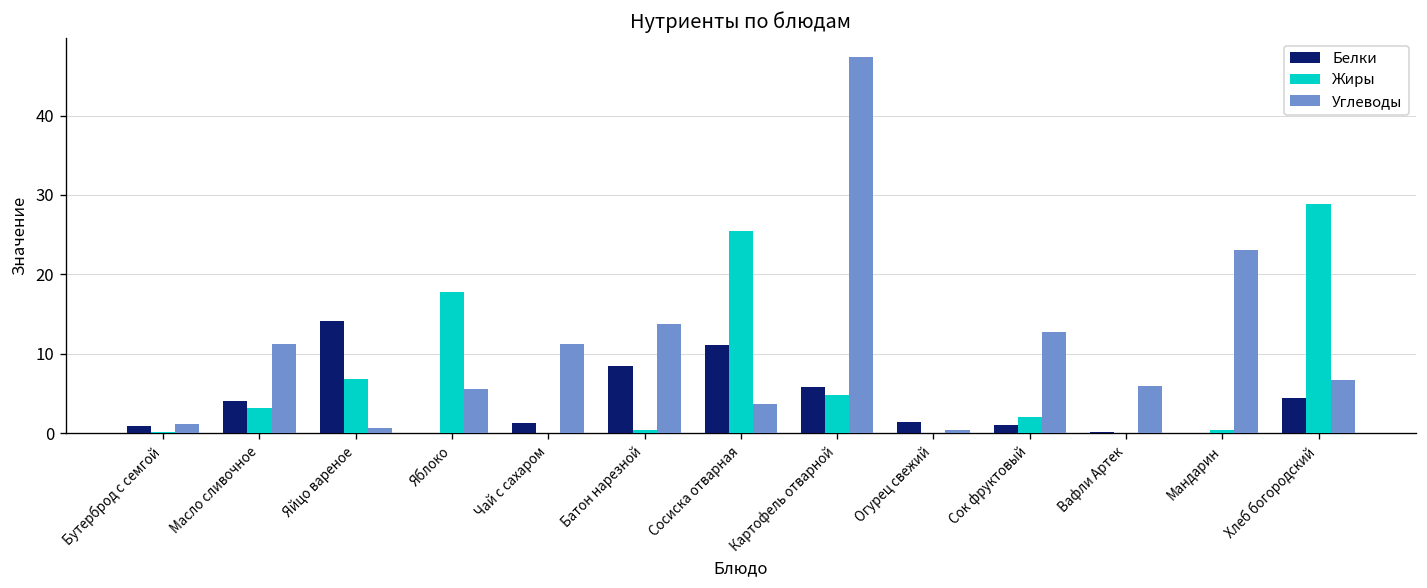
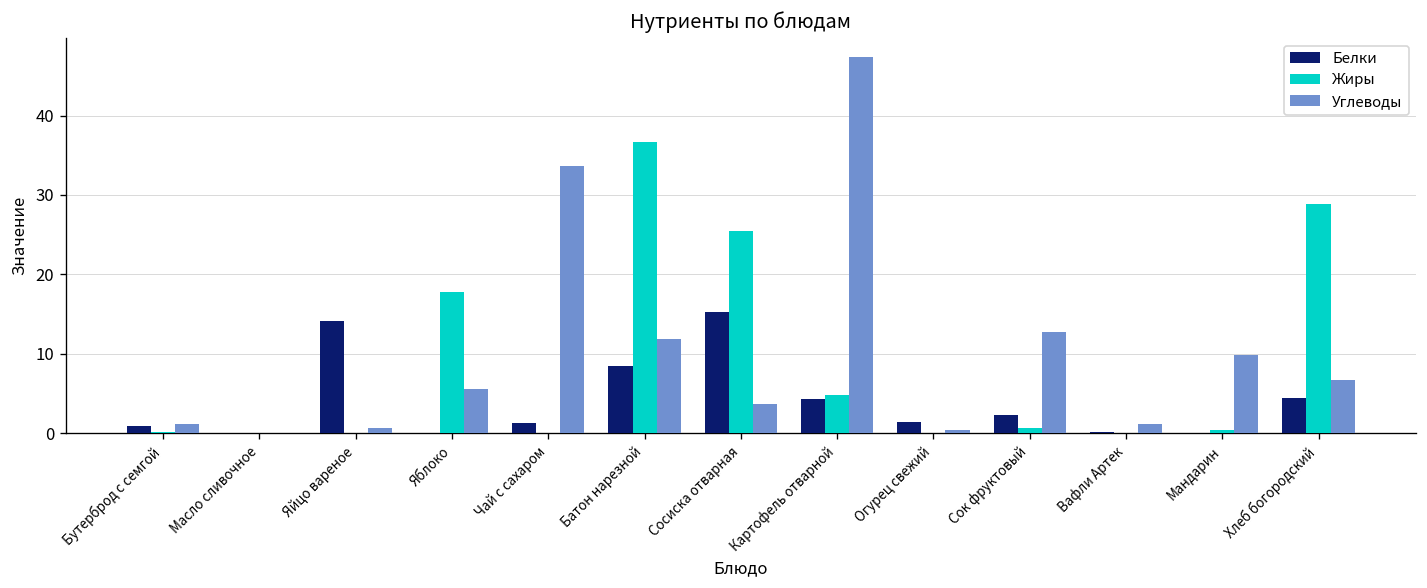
  {
    "Белки": {
      "Бутерброд с семгой": 1,
-     "Масло сливочное": 4,
+     "Масло сливочное": 0,
      "Яйцо вареное": 14,
      "Яблоко": 0,
      "Чай с сахаром": 1,
      "Батон нарезной": 9,
-     "Сосиска отварная": 11,
-     "Картофель отварной": 6,
+     "Сосиска отварная": 15,
+     "Картофель отварной": 4,
      "Огурец свежий": 1,
-     "Сок фруктовый": 1,
+     "Сок фруктовый": 2,
      "Мандарин": 0,
      "Хлеб богородский": 4
    },
    "Жиры": {
-     "Масло сливочное": 3,
-     "Яйцо вареное": 7,
+     "Масло сливочное": 0,
+     "Яйцо вареное": 0,
      "Яблоко": 18,
-     "Батон нарезной": 0,
+     "Батон нарезной": 37,
      "Сосиска отварная": 25,
      "Картофель отварной": 5,
-     "Сок фруктовый": 2,
+     "Сок фруктовый": 1,
      "Мандарин": 0,
      "Хлеб богородский": 29
    },
    "Углеводы": {
      "Бутерброд с семгой": 1,
-     "Масло сливочное": 11,
+     "Масло сливочное": 0,
      "Яйцо вареное": 1,
      "Яблоко": 6,
-     "Чай с сахаром": 11,
-     "Батон нарезной": 14,
+     "Чай с сахаром": 34,
+     "Батон нарезной": 12,
      "Сосиска отварная": 4,
      "Картофель отварной": 47,
      "Огурец свежий": 0,
      "Сок фруктовый": 13,
-     "Вафли Артек": 6,
-     "Мандарин": 23,
+     "Вафли Артек": 1,
+     "Мандарин": 10,
      "Хлеб богородский": 7
    }
  }
